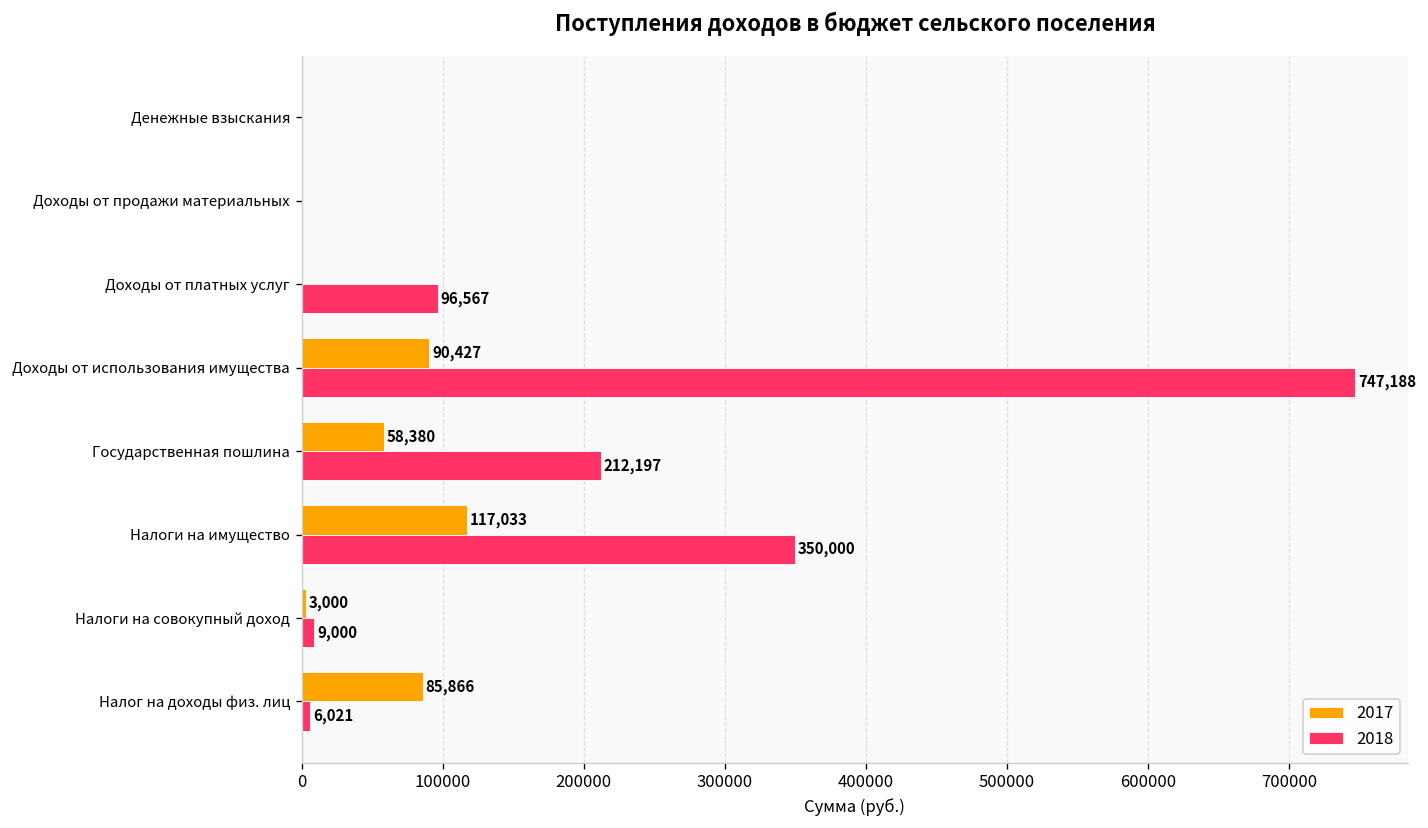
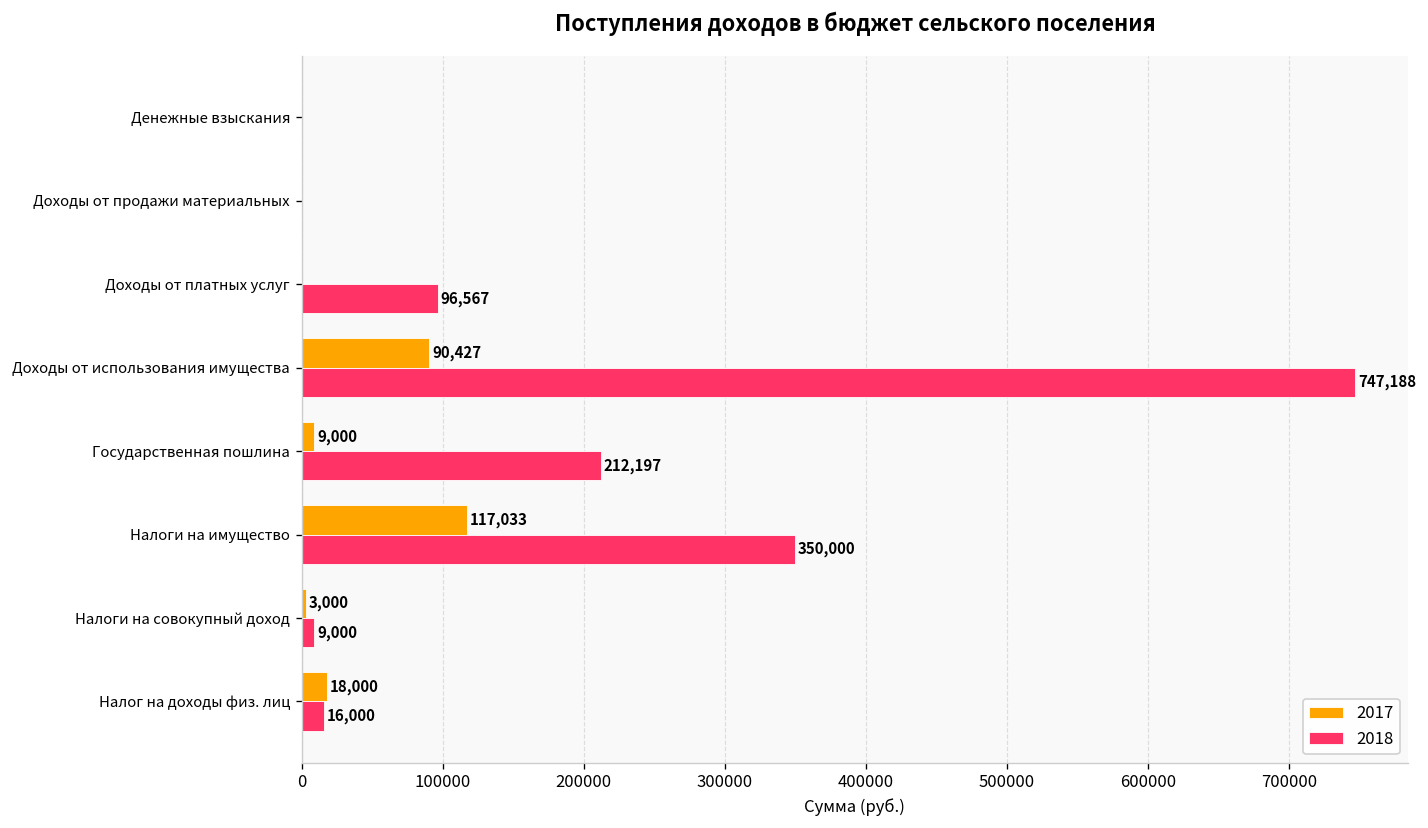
  {
    "2017": {
      "Доходы от использования имущества": "90,427",
-     "Государственная пошлина": "58,380",
+     "Государственная пошлина": "9,000",
      "Налоги на имущество": "117,033",
      "Налоги на совокупный доход": "3,000",
-     "Налог на доходы физ. лиц": "85,866"
+     "Налог на доходы физ. лиц": "18,000"
    },
    "2018": {
      "Доходы от платных услуг": "96,567",
      "Доходы от использования имущества": "747,188",
      "Государственная пошлина": "212,197",
      "Налоги на имущество": "350,000",
      "Налоги на совокупный доход": "9,000",
-     "Налог на доходы физ. лиц": "6,021"
+     "Налог на доходы физ. лиц": "16,000"
    }
  }
